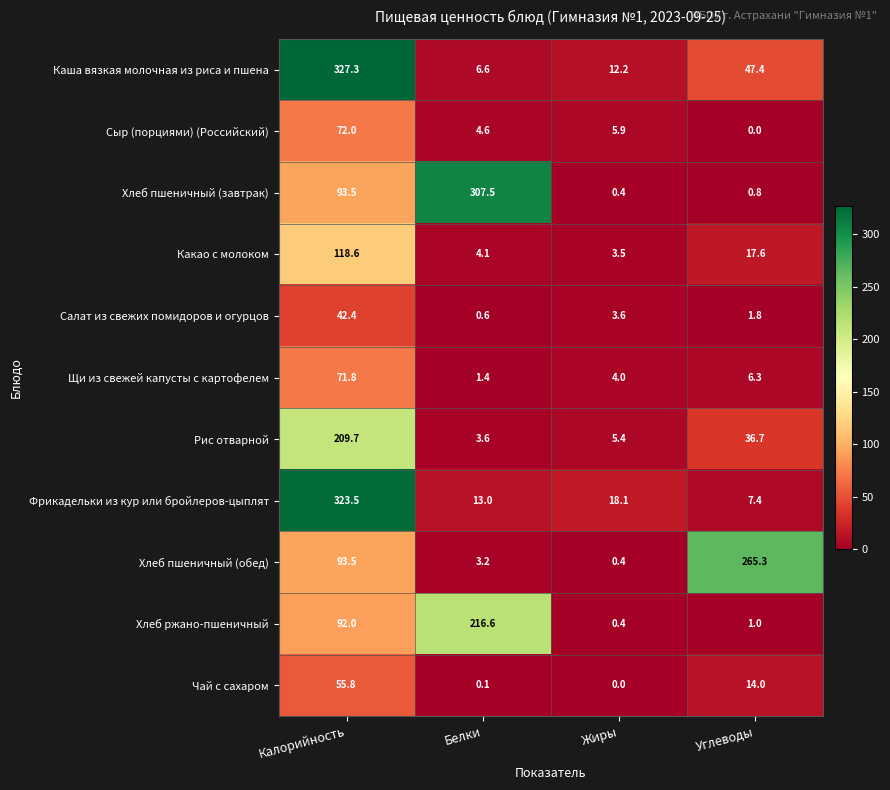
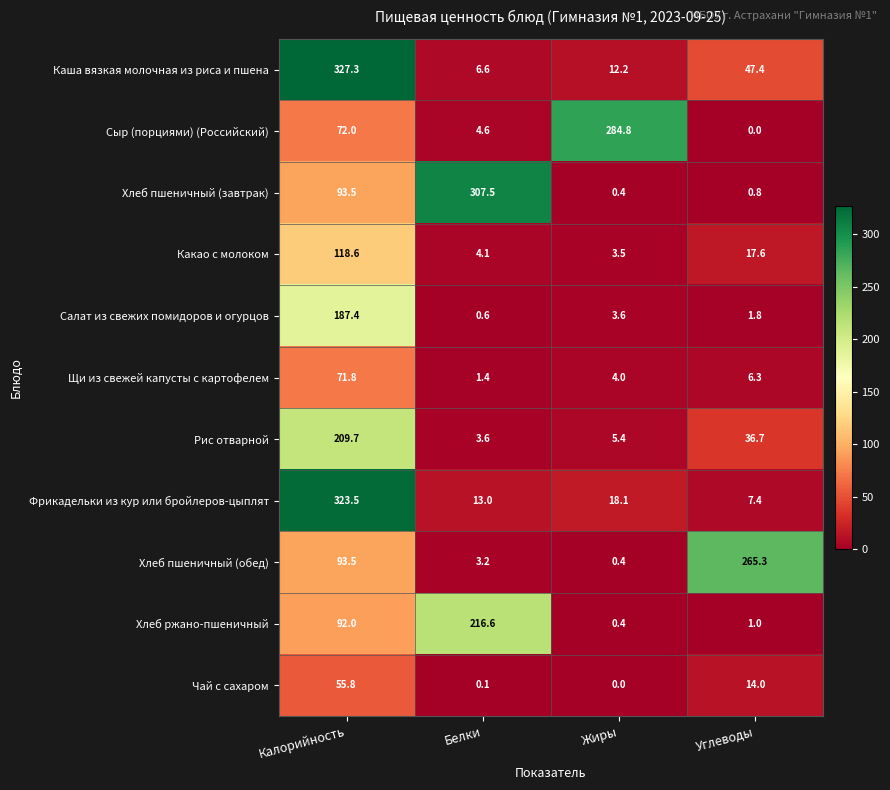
  {
    "Каша вязкая молочная из риса и пшена": {
      "Калорийность": 327.3,
      "Белки": 6.6,
      "Жиры": 12.2,
      "Углеводы": 47.4
    },
    "Сыр (порциями) (Российский)": {
      "Калорийность": 72.0,
      "Белки": 4.6,
-     "Жиры": 5.9,
+     "Жиры": 284.8,
      "Углеводы": 0.0
    },
    "Хлеб пшеничный (завтрак)": {
      "Калорийность": 93.5,
      "Белки": 307.5,
      "Жиры": 0.4,
      "Углеводы": 0.8
    },
    "Какао с молоком": {
      "Калорийность": 118.6,
      "Белки": 4.1,
      "Жиры": 3.5,
      "Углеводы": 17.6
    },
    "Салат из свежих помидоров и огурцов": {
-     "Калорийность": 42.4,
+     "Калорийность": 187.4,
      "Белки": 0.6,
      "Жиры": 3.6,
      "Углеводы": 1.8
    },
    "Щи из свежей капусты с картофелем": {
      "Калорийность": 71.8,
      "Белки": 1.4,
      "Жиры": 4.0,
      "Углеводы": 6.3
    },
    "Рис отварной": {
      "Калорийность": 209.7,
      "Белки": 3.6,
      "Жиры": 5.4,
      "Углеводы": 36.7
    },
    "Фрикадельки из кур или бройлеров-цыплят": {
      "Калорийность": 323.5,
      "Белки": 13.0,
      "Жиры": 18.1,
      "Углеводы": 7.4
    },
    "Хлеб пшеничный (обед)": {
      "Калорийность": 93.5,
      "Белки": 3.2,
      "Жиры": 0.4,
      "Углеводы": 265.3
    },
    "Хлеб ржано-пшеничный": {
      "Калорийность": 92.0,
      "Белки": 216.6,
      "Жиры": 0.4,
      "Углеводы": 1.0
    },
    "Чай с сахаром": {
      "Калорийность": 55.8,
      "Белки": 0.1,
      "Жиры": 0.0,
      "Углеводы": 14.0
    }
  }
